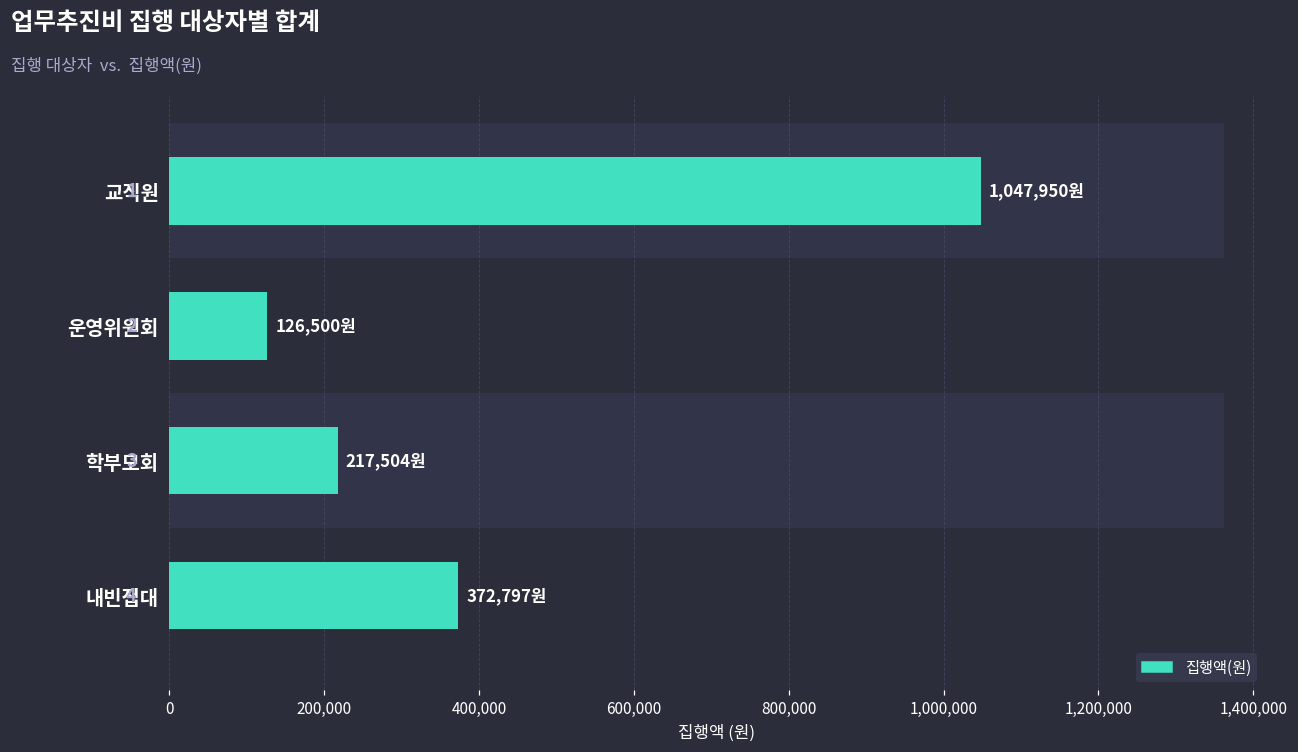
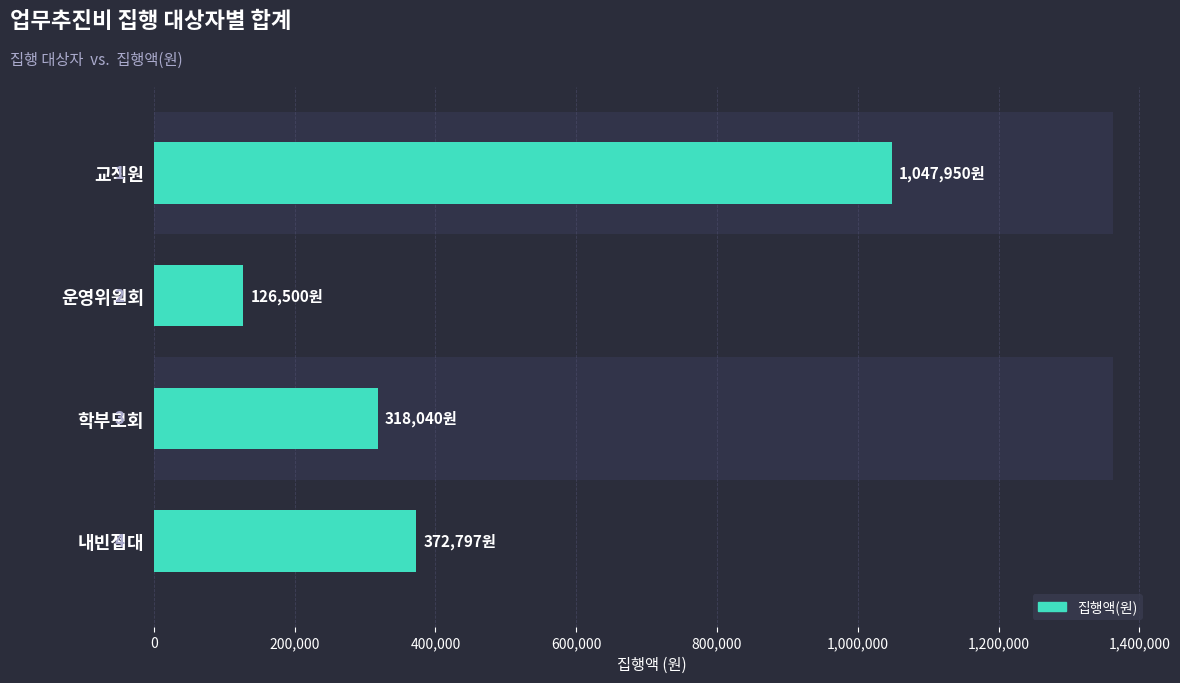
  {
    "집행액(원)": {
-     "학부모회": "217,504원"
+     "학부모회": "318,040원"
    }
  }
